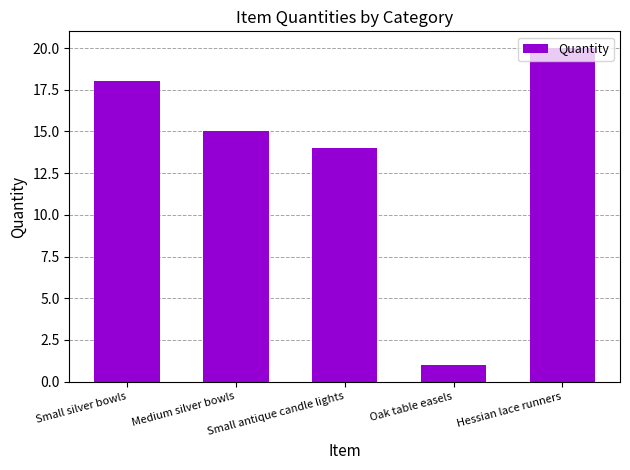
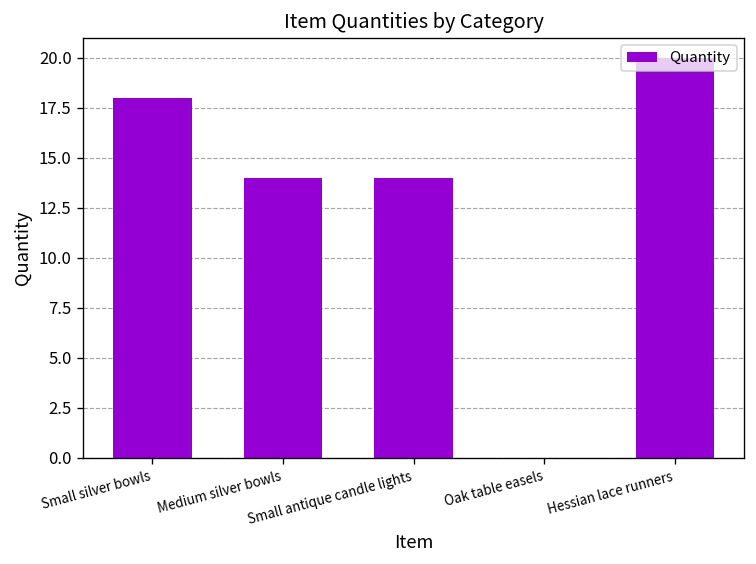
  {
    "Small silver bowls": 18,
-   "Medium silver bowls": 15,
+   "Medium silver bowls": 14,
    "Small antique candle lights": 14,
-   "Oak table easels": 1
+   "Oak table easels": 0
  }
